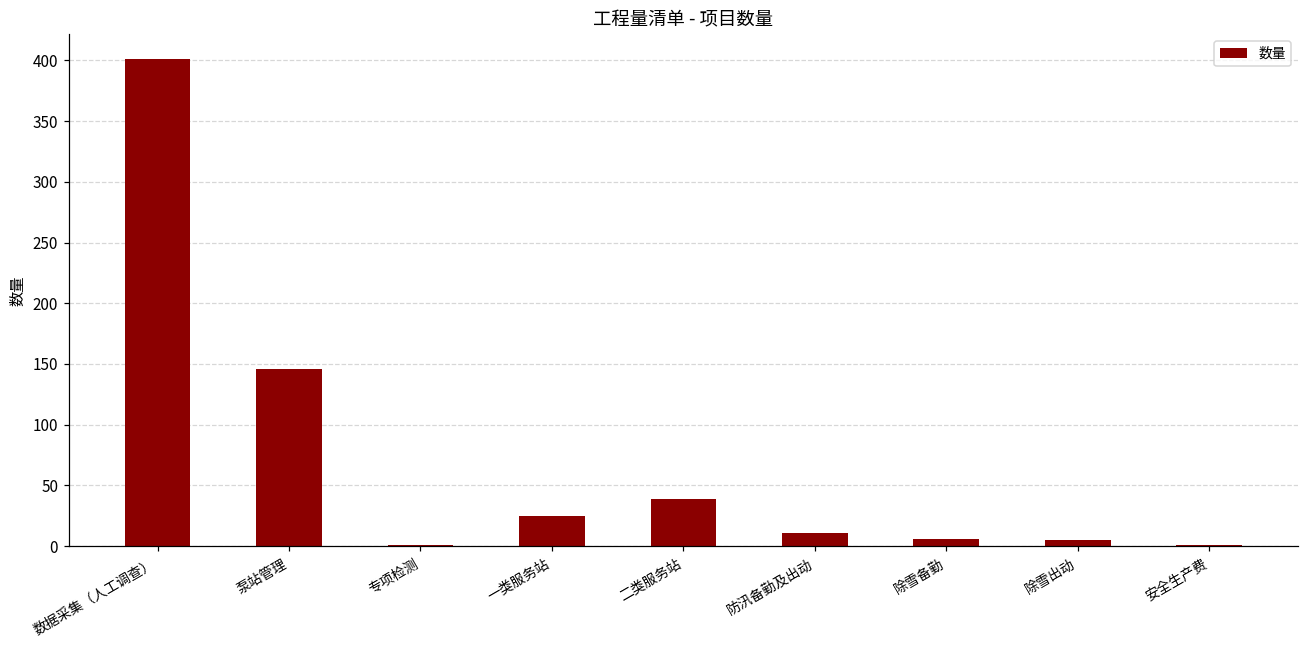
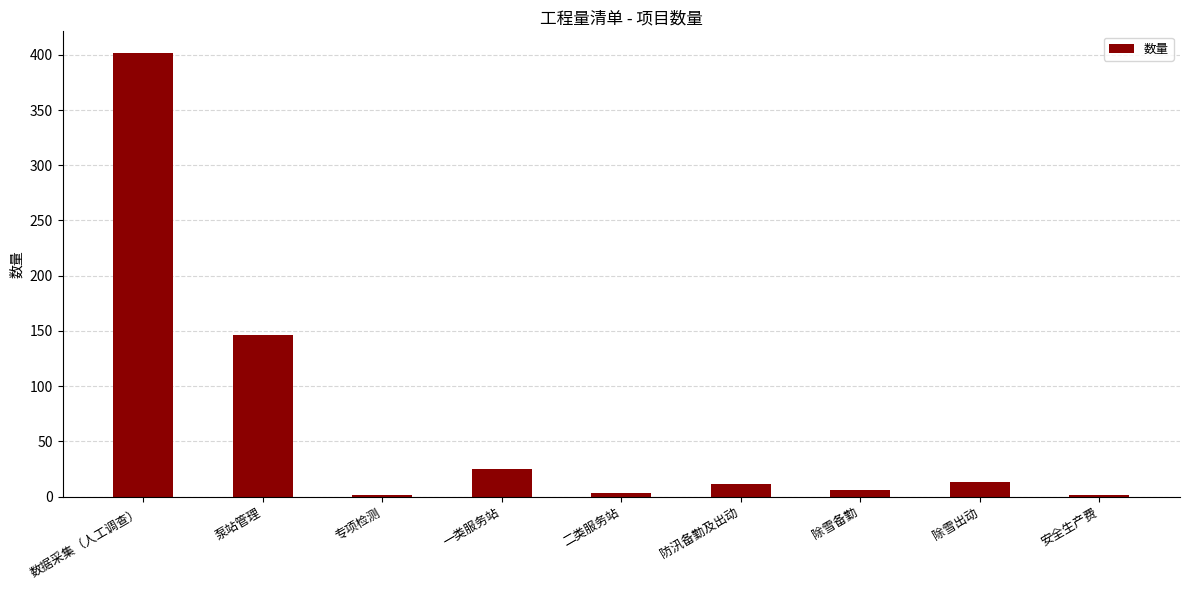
  {
    "数据采集（人工调查）": 401,
    "泵站管理": 146,
    "一类服务站": 25,
-   "二类服务站": 39,
+   "二类服务站": 3,
    "防汛备勤及出动": 11,
    "除雪备勤": 6,
-   "除雪出动": 5
+   "除雪出动": 13
  }
